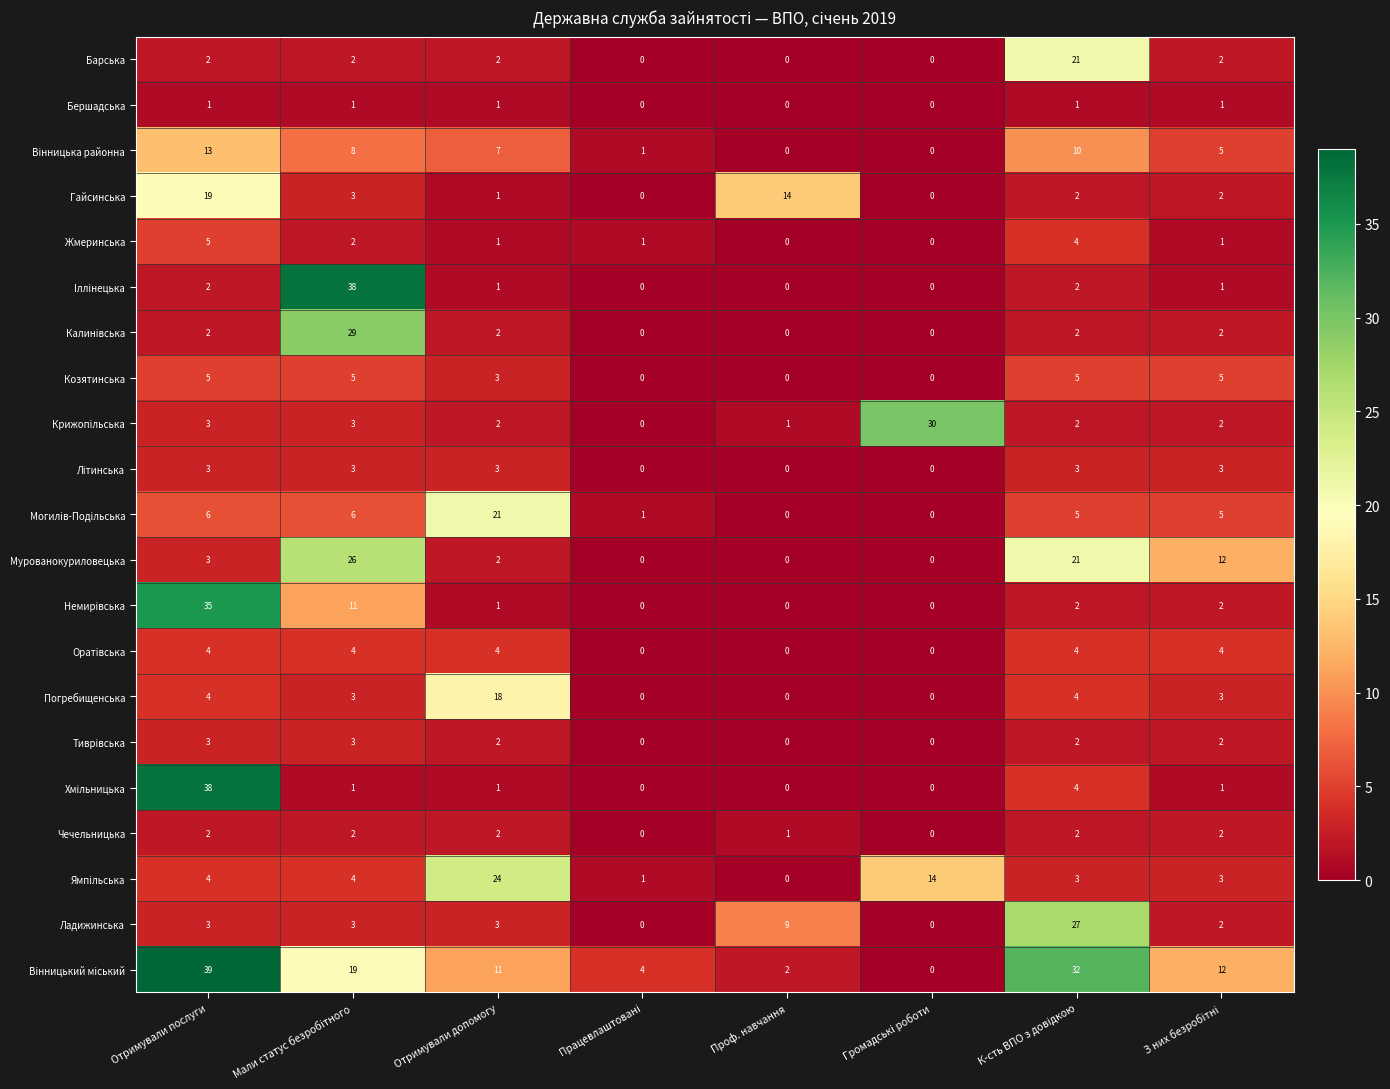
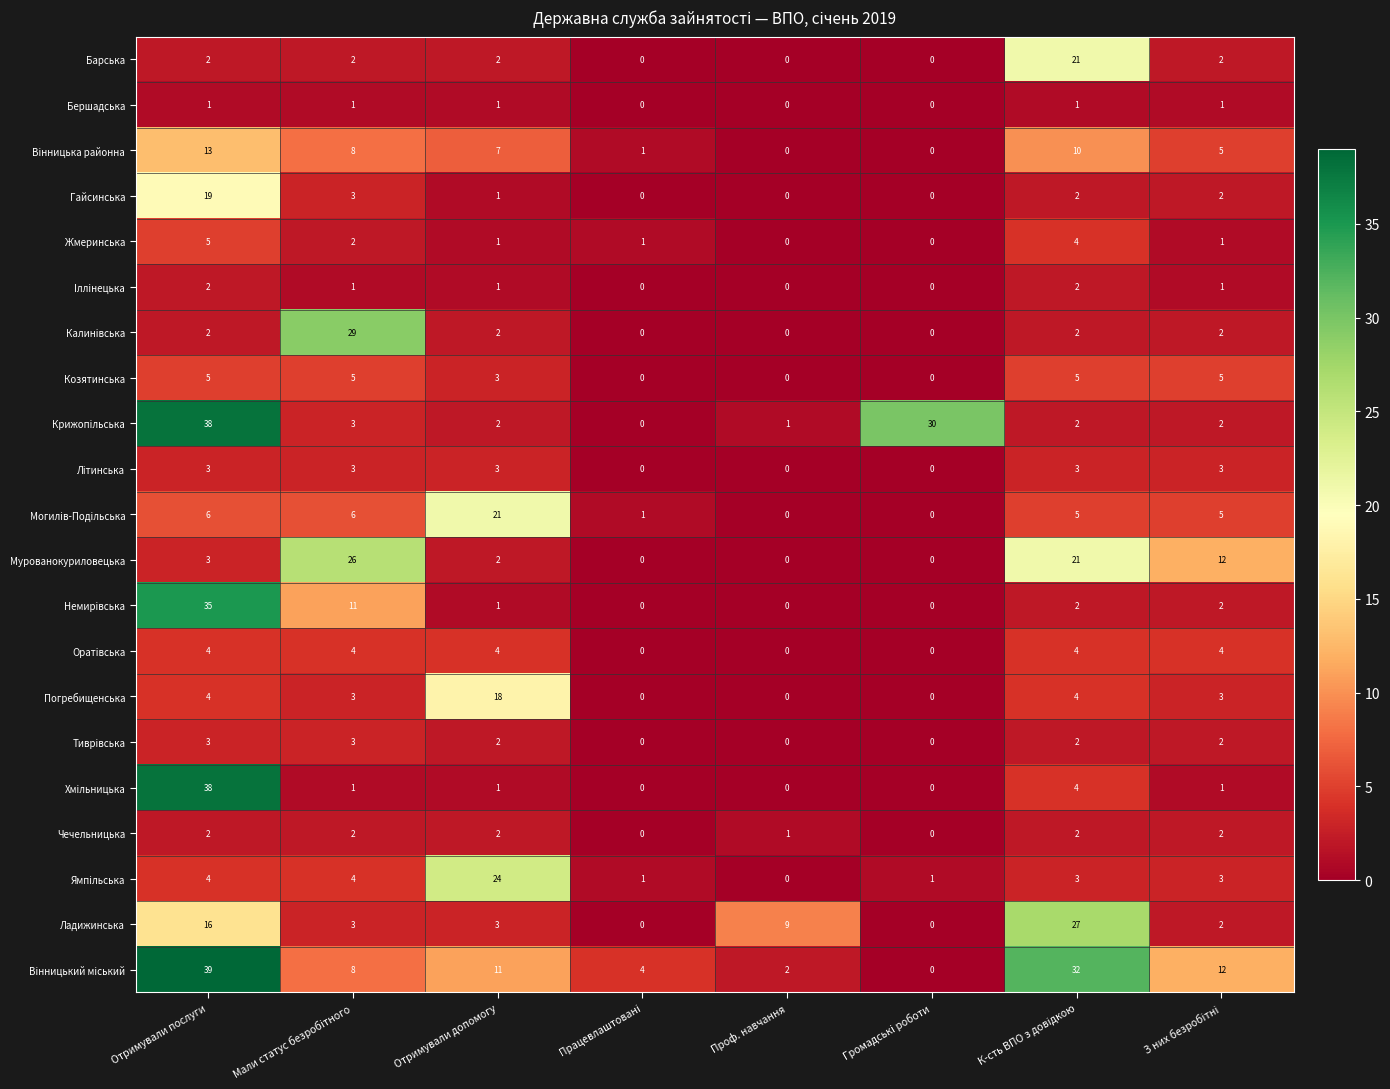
  {
    "Барська": {
      "Отримували послуги": 2,
      "Мали статус безробітного": 2,
      "Отримували допомогу": 2,
      "Працевлаштовані": 0,
      "Проф. навчання": 0,
      "Громадські роботи": 0,
      "К-сть ВПО з довідкою": 21,
      "З них безробітні": 2
    },
    "Бершадська": {
      "Отримували послуги": 1,
      "Мали статус безробітного": 1,
      "Отримували допомогу": 1,
      "Працевлаштовані": 0,
      "Проф. навчання": 0,
      "Громадські роботи": 0,
      "К-сть ВПО з довідкою": 1,
      "З них безробітні": 1
    },
    "Вінницька районна": {
      "Отримували послуги": 13,
      "Мали статус безробітного": 8,
      "Отримували допомогу": 7,
      "Працевлаштовані": 1,
      "Проф. навчання": 0,
      "Громадські роботи": 0,
      "К-сть ВПО з довідкою": 10,
      "З них безробітні": 5
    },
    "Гайсинська": {
      "Отримували послуги": 19,
      "Мали статус безробітного": 3,
      "Отримували допомогу": 1,
      "Працевлаштовані": 0,
-     "Проф. навчання": 14,
+     "Проф. навчання": 0,
      "Громадські роботи": 0,
      "К-сть ВПО з довідкою": 2,
      "З них безробітні": 2
    },
    "Жмеринська": {
      "Отримували послуги": 5,
      "Мали статус безробітного": 2,
      "Отримували допомогу": 1,
      "Працевлаштовані": 1,
      "Проф. навчання": 0,
      "Громадські роботи": 0,
      "К-сть ВПО з довідкою": 4,
      "З них безробітні": 1
    },
    "Іллінецька": {
      "Отримували послуги": 2,
-     "Мали статус безробітного": 38,
+     "Мали статус безробітного": 1,
      "Отримували допомогу": 1,
      "Працевлаштовані": 0,
      "Проф. навчання": 0,
      "Громадські роботи": 0,
      "К-сть ВПО з довідкою": 2,
      "З них безробітні": 1
    },
    "Калинівська": {
      "Отримували послуги": 2,
      "Мали статус безробітного": 29,
      "Отримували допомогу": 2,
      "Працевлаштовані": 0,
      "Проф. навчання": 0,
      "Громадські роботи": 0,
      "К-сть ВПО з довідкою": 2,
      "З них безробітні": 2
    },
    "Козятинська": {
      "Отримували послуги": 5,
      "Мали статус безробітного": 5,
      "Отримували допомогу": 3,
      "Працевлаштовані": 0,
      "Проф. навчання": 0,
      "Громадські роботи": 0,
      "К-сть ВПО з довідкою": 5,
      "З них безробітні": 5
    },
    "Крижопільська": {
-     "Отримували послуги": 3,
+     "Отримували послуги": 38,
      "Мали статус безробітного": 3,
      "Отримували допомогу": 2,
      "Працевлаштовані": 0,
      "Проф. навчання": 1,
      "Громадські роботи": 30,
      "К-сть ВПО з довідкою": 2,
      "З них безробітні": 2
    },
    "Літинська": {
      "Отримували послуги": 3,
      "Мали статус безробітного": 3,
      "Отримували допомогу": 3,
      "Працевлаштовані": 0,
      "Проф. навчання": 0,
      "Громадські роботи": 0,
      "К-сть ВПО з довідкою": 3,
      "З них безробітні": 3
    },
    "Могилів-Подільська": {
      "Отримували послуги": 6,
      "Мали статус безробітного": 6,
      "Отримували допомогу": 21,
      "Працевлаштовані": 1,
      "Проф. навчання": 0,
      "Громадські роботи": 0,
      "К-сть ВПО з довідкою": 5,
      "З них безробітні": 5
    },
    "Мурованокуриловецька": {
      "Отримували послуги": 3,
      "Мали статус безробітного": 26,
      "Отримували допомогу": 2,
      "Працевлаштовані": 0,
      "Проф. навчання": 0,
      "Громадські роботи": 0,
      "К-сть ВПО з довідкою": 21,
      "З них безробітні": 12
    },
    "Немирівська": {
      "Отримували послуги": 35,
      "Мали статус безробітного": 11,
      "Отримували допомогу": 1,
      "Працевлаштовані": 0,
      "Проф. навчання": 0,
      "Громадські роботи": 0,
      "К-сть ВПО з довідкою": 2,
      "З них безробітні": 2
    },
    "Оратівська": {
      "Отримували послуги": 4,
      "Мали статус безробітного": 4,
      "Отримували допомогу": 4,
      "Працевлаштовані": 0,
      "Проф. навчання": 0,
      "Громадські роботи": 0,
      "К-сть ВПО з довідкою": 4,
      "З них безробітні": 4
    },
    "Погребищенська": {
      "Отримували послуги": 4,
      "Мали статус безробітного": 3,
      "Отримували допомогу": 18,
      "Працевлаштовані": 0,
      "Проф. навчання": 0,
      "Громадські роботи": 0,
      "К-сть ВПО з довідкою": 4,
      "З них безробітні": 3
    },
    "Тиврівська": {
      "Отримували послуги": 3,
      "Мали статус безробітного": 3,
      "Отримували допомогу": 2,
      "Працевлаштовані": 0,
      "Проф. навчання": 0,
      "Громадські роботи": 0,
      "К-сть ВПО з довідкою": 2,
      "З них безробітні": 2
    },
    "Хмільницька": {
      "Отримували послуги": 38,
      "Мали статус безробітного": 1,
      "Отримували допомогу": 1,
      "Працевлаштовані": 0,
      "Проф. навчання": 0,
      "Громадські роботи": 0,
      "К-сть ВПО з довідкою": 4,
      "З них безробітні": 1
    },
    "Чечельницька": {
      "Отримували послуги": 2,
      "Мали статус безробітного": 2,
      "Отримували допомогу": 2,
      "Працевлаштовані": 0,
      "Проф. навчання": 1,
      "Громадські роботи": 0,
      "К-сть ВПО з довідкою": 2,
      "З них безробітні": 2
    },
    "Ямпільська": {
      "Отримували послуги": 4,
      "Мали статус безробітного": 4,
      "Отримували допомогу": 24,
      "Працевлаштовані": 1,
      "Проф. навчання": 0,
-     "Громадські роботи": 14,
+     "Громадські роботи": 1,
      "К-сть ВПО з довідкою": 3,
      "З них безробітні": 3
    },
    "Ладижинська": {
-     "Отримували послуги": 3,
+     "Отримували послуги": 16,
      "Мали статус безробітного": 3,
      "Отримували допомогу": 3,
      "Працевлаштовані": 0,
      "Проф. навчання": 9,
      "Громадські роботи": 0,
      "К-сть ВПО з довідкою": 27,
      "З них безробітні": 2
    },
    "Вінницький міський": {
      "Отримували послуги": 39,
-     "Мали статус безробітного": 19,
+     "Мали статус безробітного": 8,
      "Отримували допомогу": 11,
      "Працевлаштовані": 4,
      "Проф. навчання": 2,
      "Громадські роботи": 0,
      "К-сть ВПО з довідкою": 32,
      "З них безробітні": 12
    }
  }
